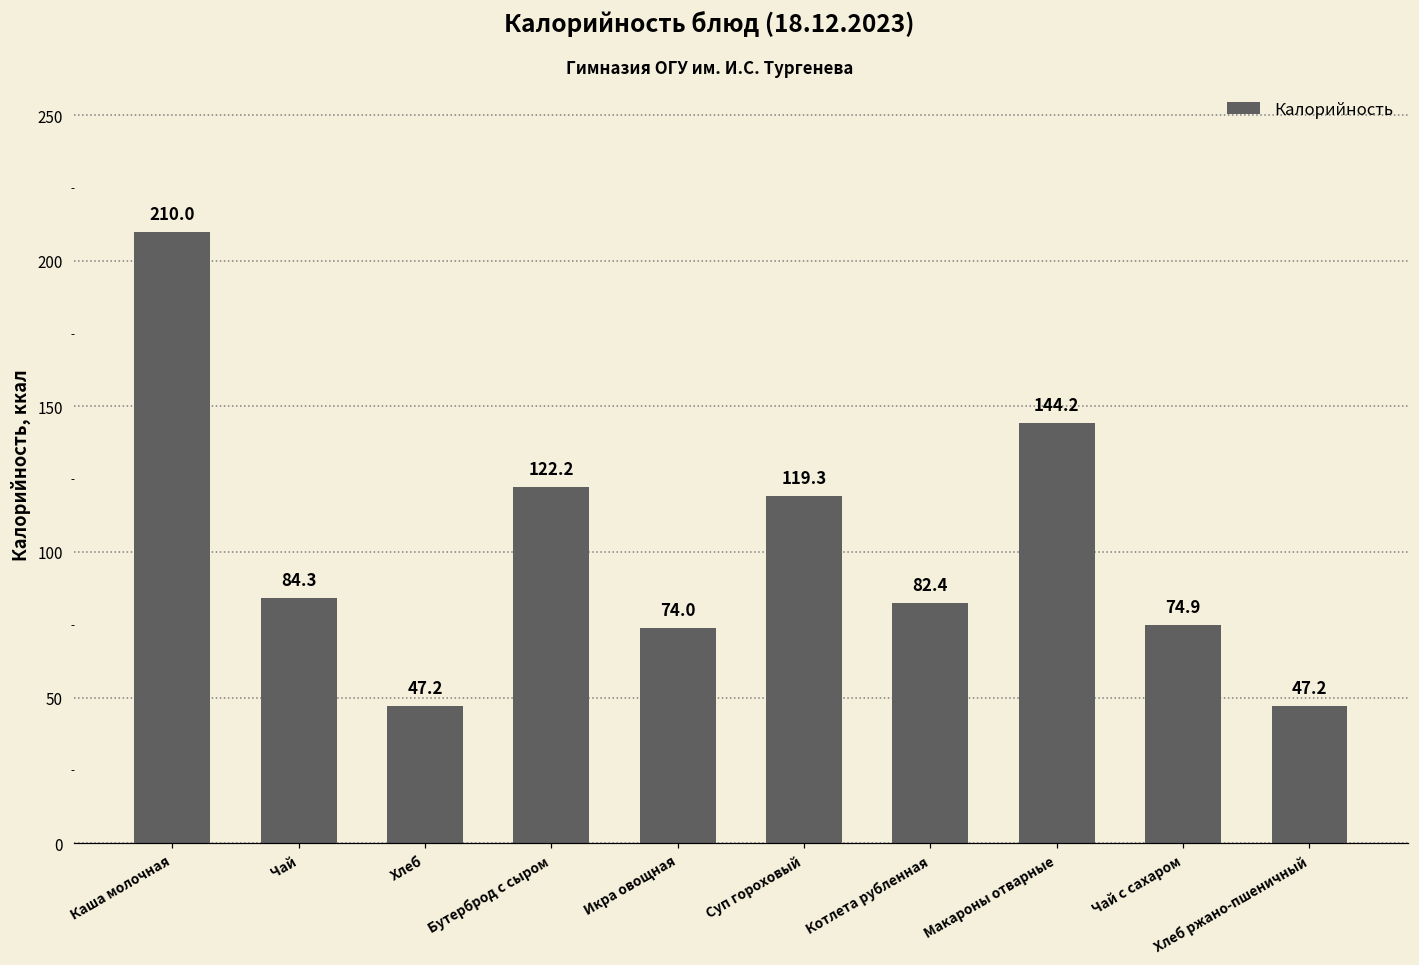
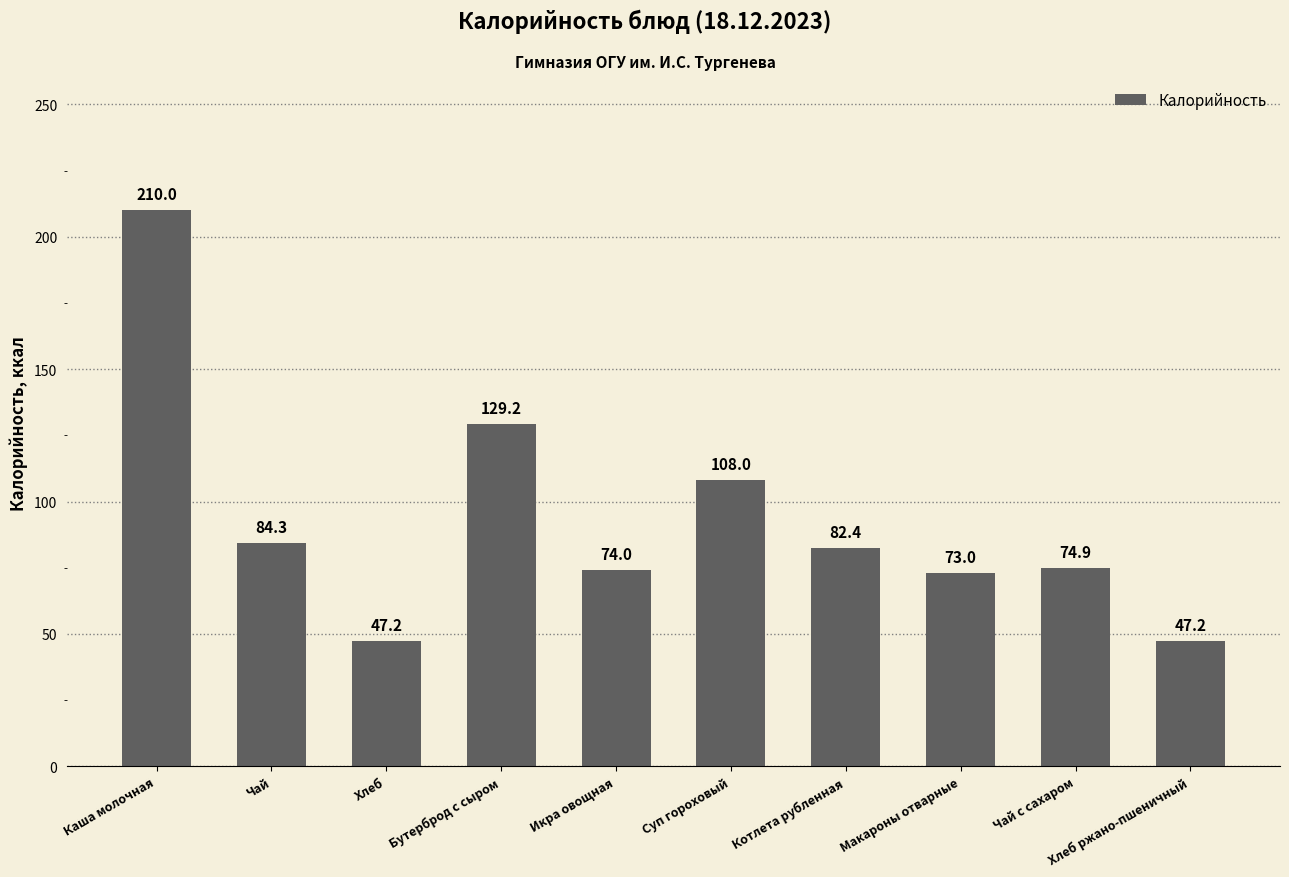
  {
    "Каша молочная": 210.0,
    "Чай": 84.3,
    "Хлеб": 47.2,
-   "Бутерброд с сыром": 122.2,
+   "Бутерброд с сыром": 129.2,
    "Икра овощная": 74.0,
-   "Суп гороховый": 119.3,
+   "Суп гороховый": 108.0,
    "Котлета рубленная": 82.4,
-   "Макароны отварные": 144.2,
+   "Макароны отварные": 73.0,
    "Чай с сахаром": 74.9,
    "Хлеб ржано-пшеничный": 47.2
  }
